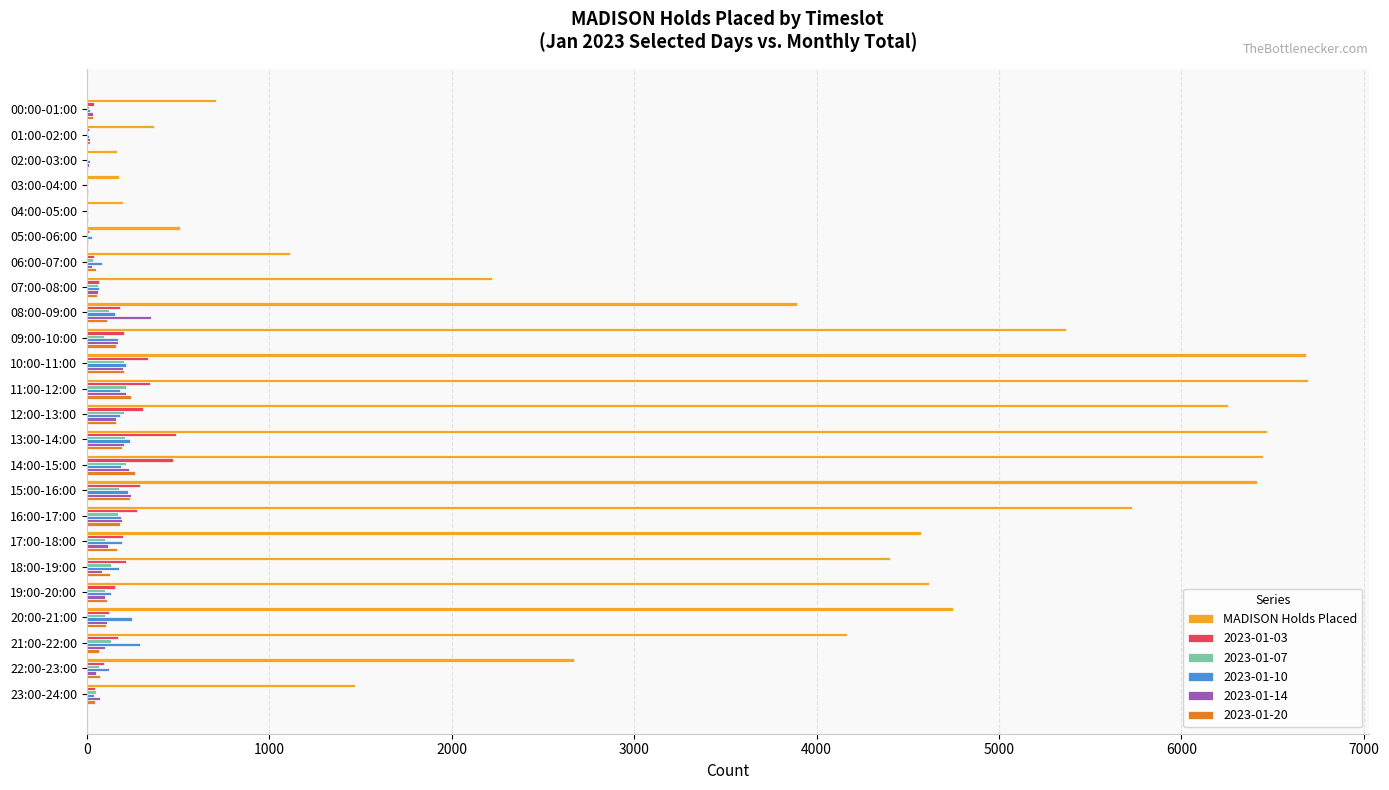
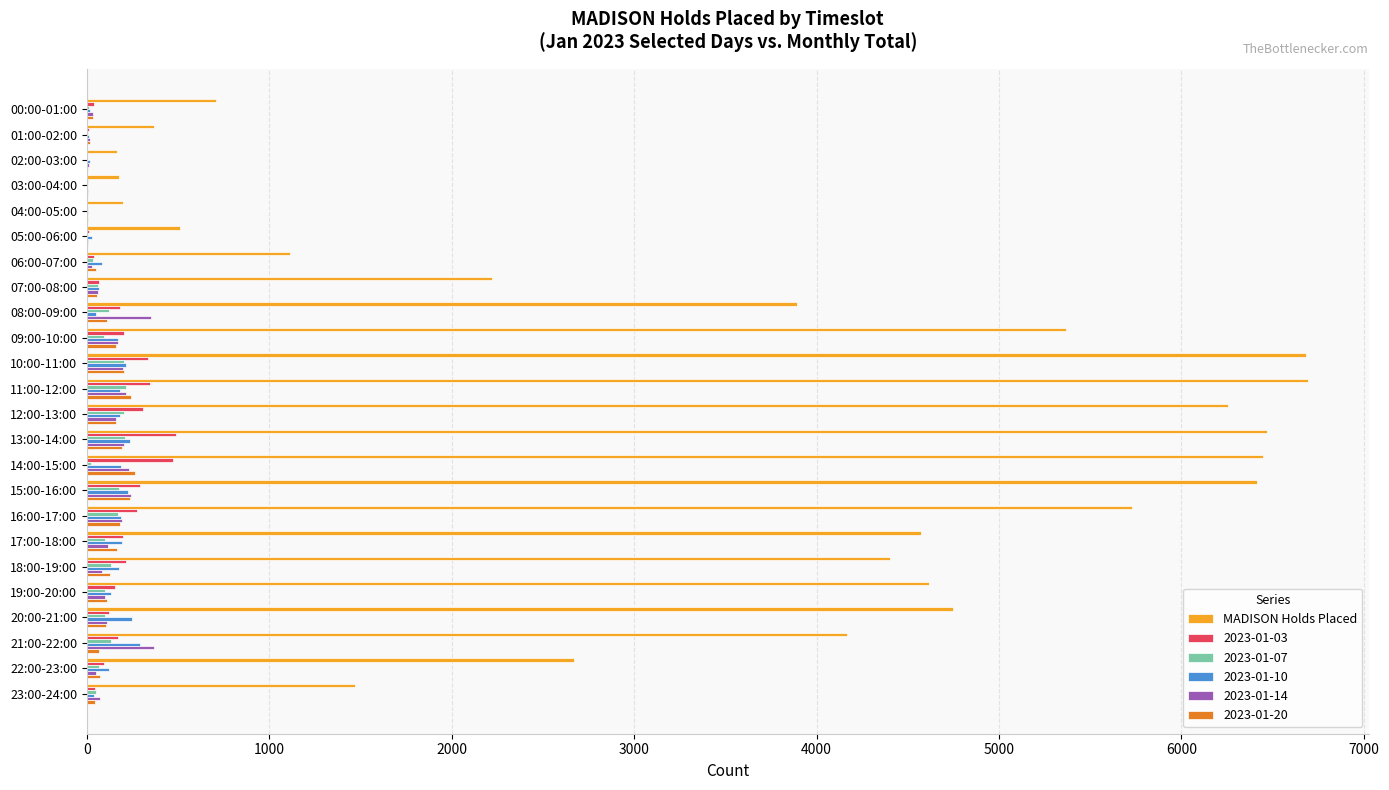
  {
    "2023-01-03": {
      "00:00-01:00": 40,
      "01:00-02:00": 10,
      "06:00-07:00": 40,
      "07:00-08:00": 70,
      "08:00-09:00": 180,
      "09:00-10:00": 200,
      "10:00-11:00": 330,
      "11:00-12:00": 340,
      "12:00-13:00": 310,
      "13:00-14:00": 490,
      "14:00-15:00": 470,
      "15:00-16:00": 290,
      "16:00-17:00": 280,
      "17:00-18:00": 200,
      "18:00-19:00": 220,
      "19:00-20:00": 150,
      "20:00-21:00": 120,
      "21:00-22:00": 170,
      "22:00-23:00": 90,
      "23:00-24:00": 50
    },
    "2023-01-07": {
      "06:00-07:00": 30,
      "07:00-08:00": 60,
      "08:00-09:00": 120,
      "09:00-10:00": 90,
      "10:00-11:00": 210,
      "11:00-12:00": 220,
      "12:00-13:00": 200,
      "13:00-14:00": 210,
-     "14:00-15:00": 210,
+     "14:00-15:00": 20,
      "15:00-16:00": 180,
      "16:00-17:00": 170,
      "17:00-18:00": 100,
      "18:00-19:00": 130,
      "19:00-20:00": 100,
      "20:00-21:00": 100,
      "21:00-22:00": 130,
      "22:00-23:00": 60,
      "23:00-24:00": 50
    },
    "2023-01-10": {
      "00:00-01:00": 20,
      "02:00-03:00": 20,
      "05:00-06:00": 30,
      "06:00-07:00": 80,
      "07:00-08:00": 60,
-     "08:00-09:00": 160,
+     "08:00-09:00": 50,
      "09:00-10:00": 170,
      "10:00-11:00": 220,
      "11:00-12:00": 180,
      "12:00-13:00": 180,
      "13:00-14:00": 230,
      "14:00-15:00": 190,
      "15:00-16:00": 230,
      "16:00-17:00": 190,
      "17:00-18:00": 190,
      "18:00-19:00": 180,
      "19:00-20:00": 130,
      "20:00-21:00": 250,
      "21:00-22:00": 290,
      "22:00-23:00": 120,
      "23:00-24:00": 40
    },
    "2023-01-14": {
      "00:00-01:00": 30,
      "01:00-02:00": 20,
      "06:00-07:00": 30,
      "07:00-08:00": 60,
      "08:00-09:00": 350,
      "09:00-10:00": 170,
      "10:00-11:00": 200,
      "11:00-12:00": 210,
      "12:00-13:00": 160,
      "13:00-14:00": 200,
      "14:00-15:00": 230,
      "15:00-16:00": 240,
      "16:00-17:00": 190,
      "17:00-18:00": 120,
      "18:00-19:00": 80,
      "19:00-20:00": 100,
      "20:00-21:00": 110,
-     "21:00-22:00": 100,
+     "21:00-22:00": 370,
      "22:00-23:00": 50,
      "23:00-24:00": 70
    }
  }
